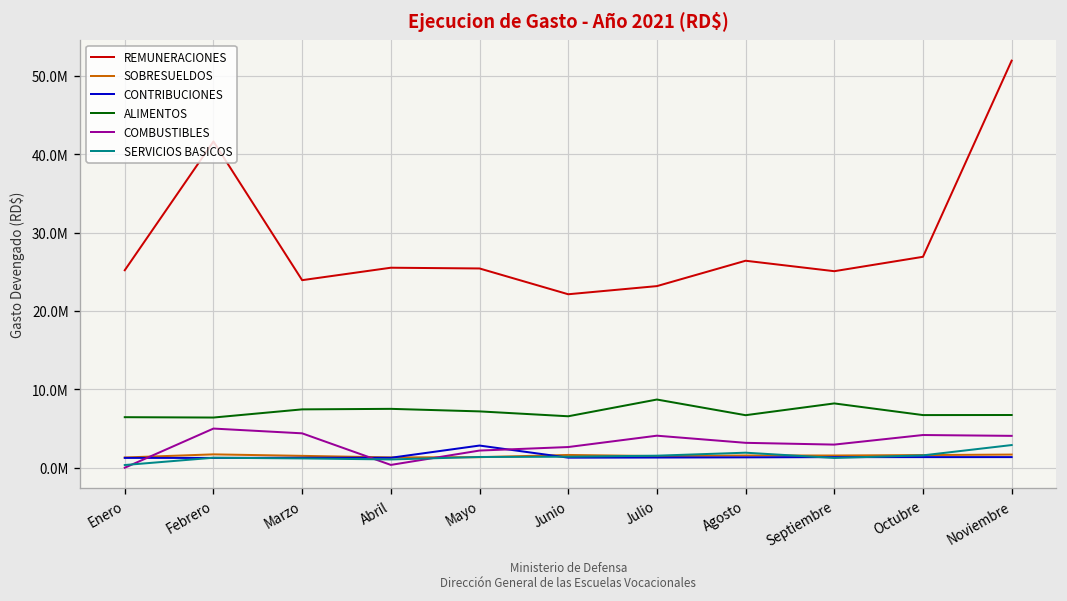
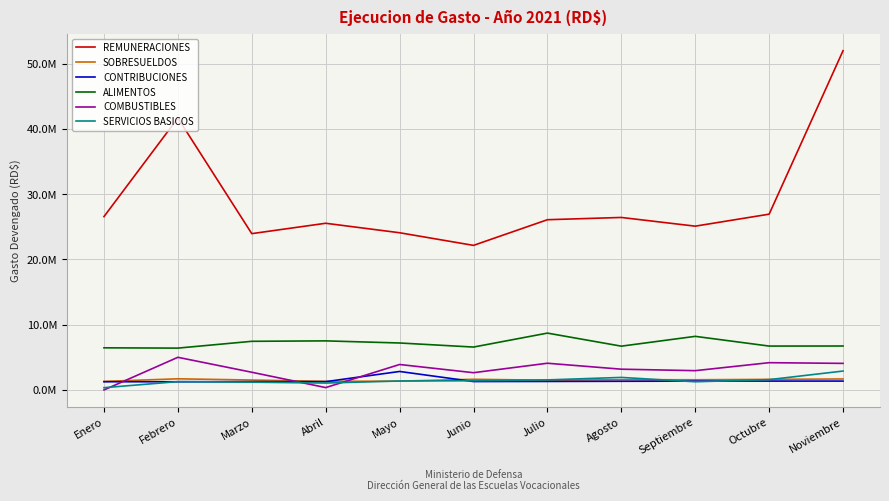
  {
    "REMUNERACIONES": {
-     "Enero": 25000000,
+     "Enero": 27000000,
      "Marzo": 24000000,
      "Abril": 26000000,
-     "Mayo": 25000000,
+     "Mayo": 24000000,
      "Junio": 22000000,
-     "Julio": 23000000,
+     "Julio": 26000000,
      "Agosto": 26000000,
      "Septiembre": 25000000,
      "Octubre": 27000000,
      "Noviembre": 52000000
    },
    "SOBRESUELDOS": {
      "Febrero": 2000000
    },
    "CONTRIBUCIONES": {
      "Mayo": 3000000
    },
    "ALIMENTOS": {
      "Enero": 6000000,
      "Febrero": 6000000,
      "Marzo": 7000000,
      "Abril": 8000000,
      "Mayo": 7000000,
      "Junio": 7000000,
      "Julio": 9000000,
      "Agosto": 7000000,
      "Septiembre": 8000000,
      "Octubre": 7000000,
      "Noviembre": 7000000
    },
    "COMBUSTIBLES": {
      "Febrero": 5000000,
-     "Marzo": 4000000,
+     "Marzo": 3000000,
      "Abril": 0,
-     "Mayo": 2000000,
+     "Mayo": 4000000,
      "Junio": 3000000,
      "Julio": 4000000,
      "Agosto": 3000000,
      "Septiembre": 3000000,
      "Octubre": 4000000,
      "Noviembre": 4000000
    },
    "SERVICIOS BASICOS": {
      "Noviembre": 3000000
    }
  }
